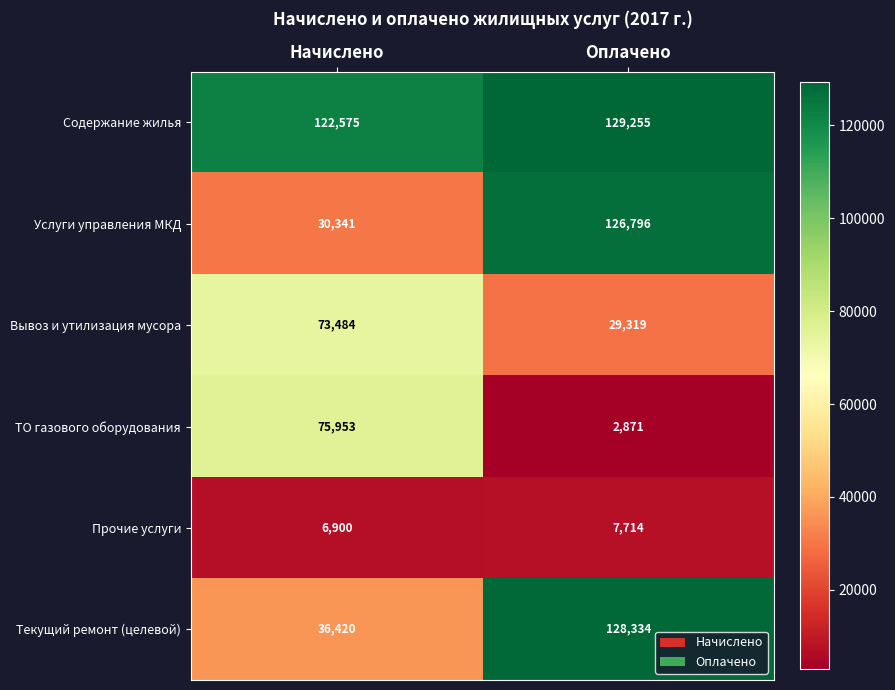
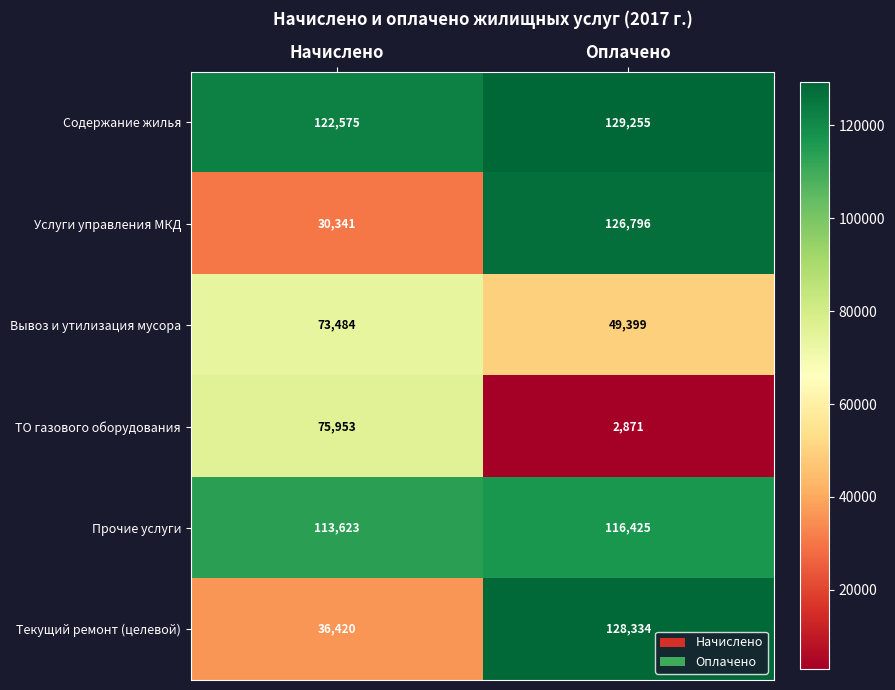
  {
    "Вывоз и утилизация мусора": {
-     "Оплачено": "29,319"
+     "Оплачено": "49,399"
    },
    "Прочие услуги": {
-     "Начислено": "6,900",
-     "Оплачено": "7,714"
+     "Начислено": "113,623",
+     "Оплачено": "116,425"
    }
  }
